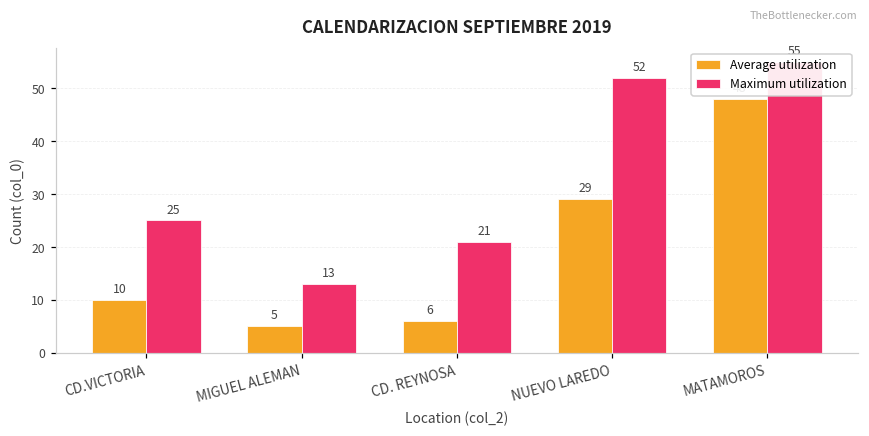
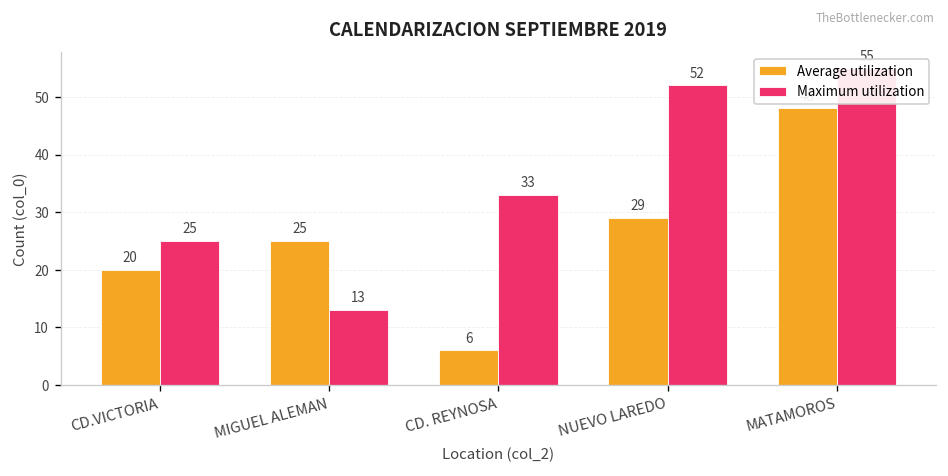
  {
    "Average utilization": {
-     "CD.VICTORIA": 10,
-     "MIGUEL ALEMAN": 5,
+     "CD.VICTORIA": 20,
+     "MIGUEL ALEMAN": 25,
      "CD. REYNOSA": 6,
      "NUEVO LAREDO": 29
    },
    "Maximum utilization": {
      "CD.VICTORIA": 25,
      "MIGUEL ALEMAN": 13,
-     "CD. REYNOSA": 21,
+     "CD. REYNOSA": 33,
      "NUEVO LAREDO": 52
    }
  }
